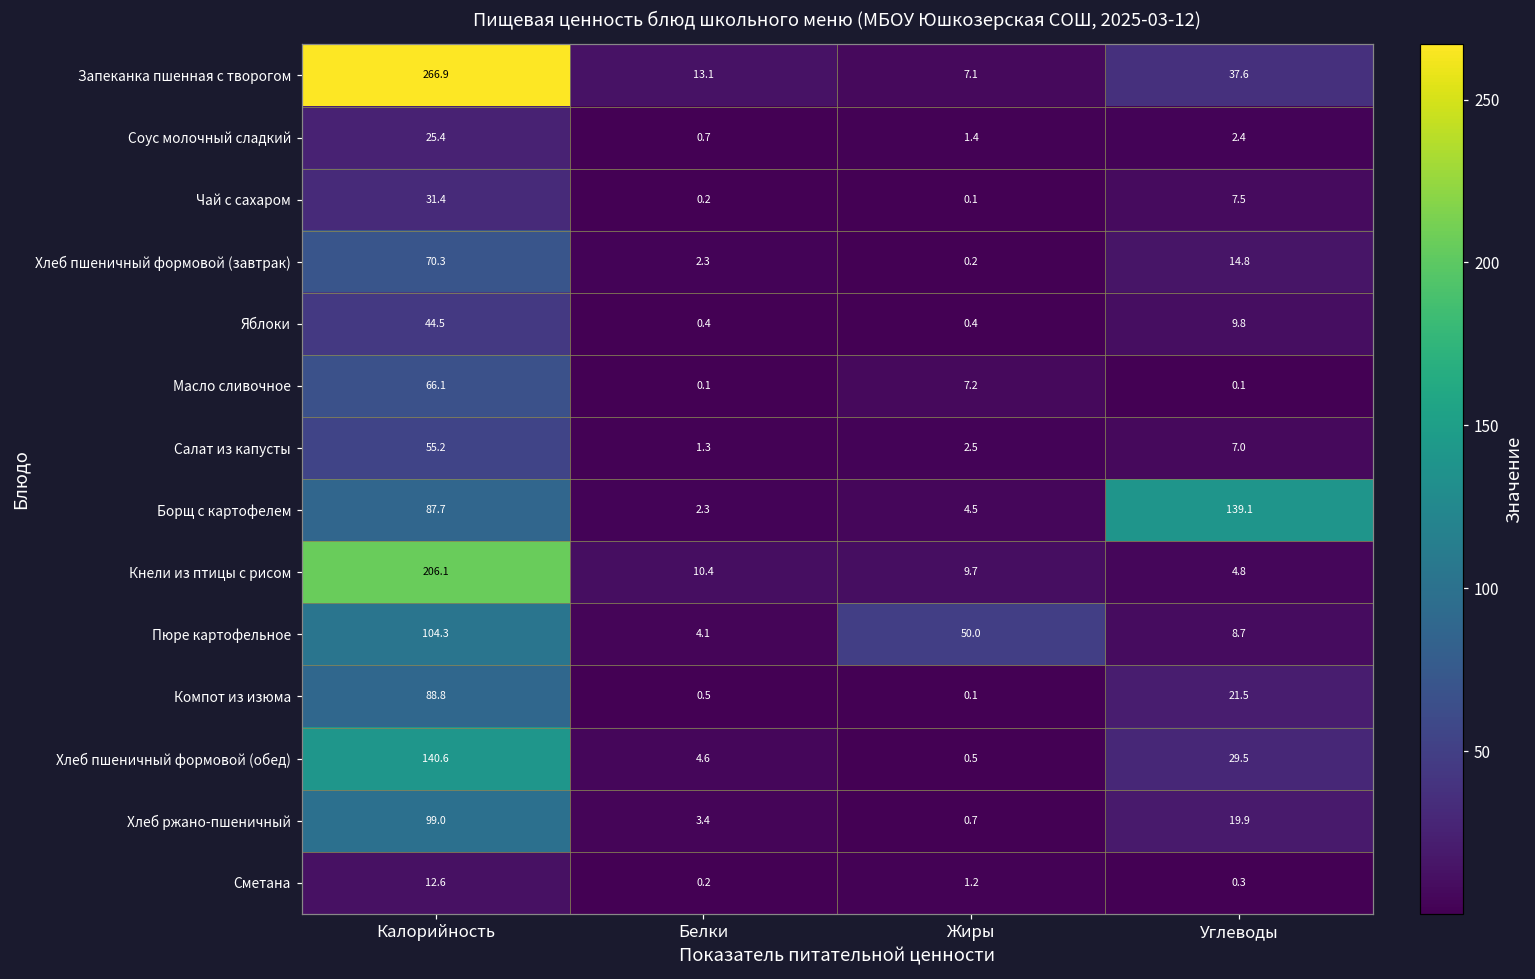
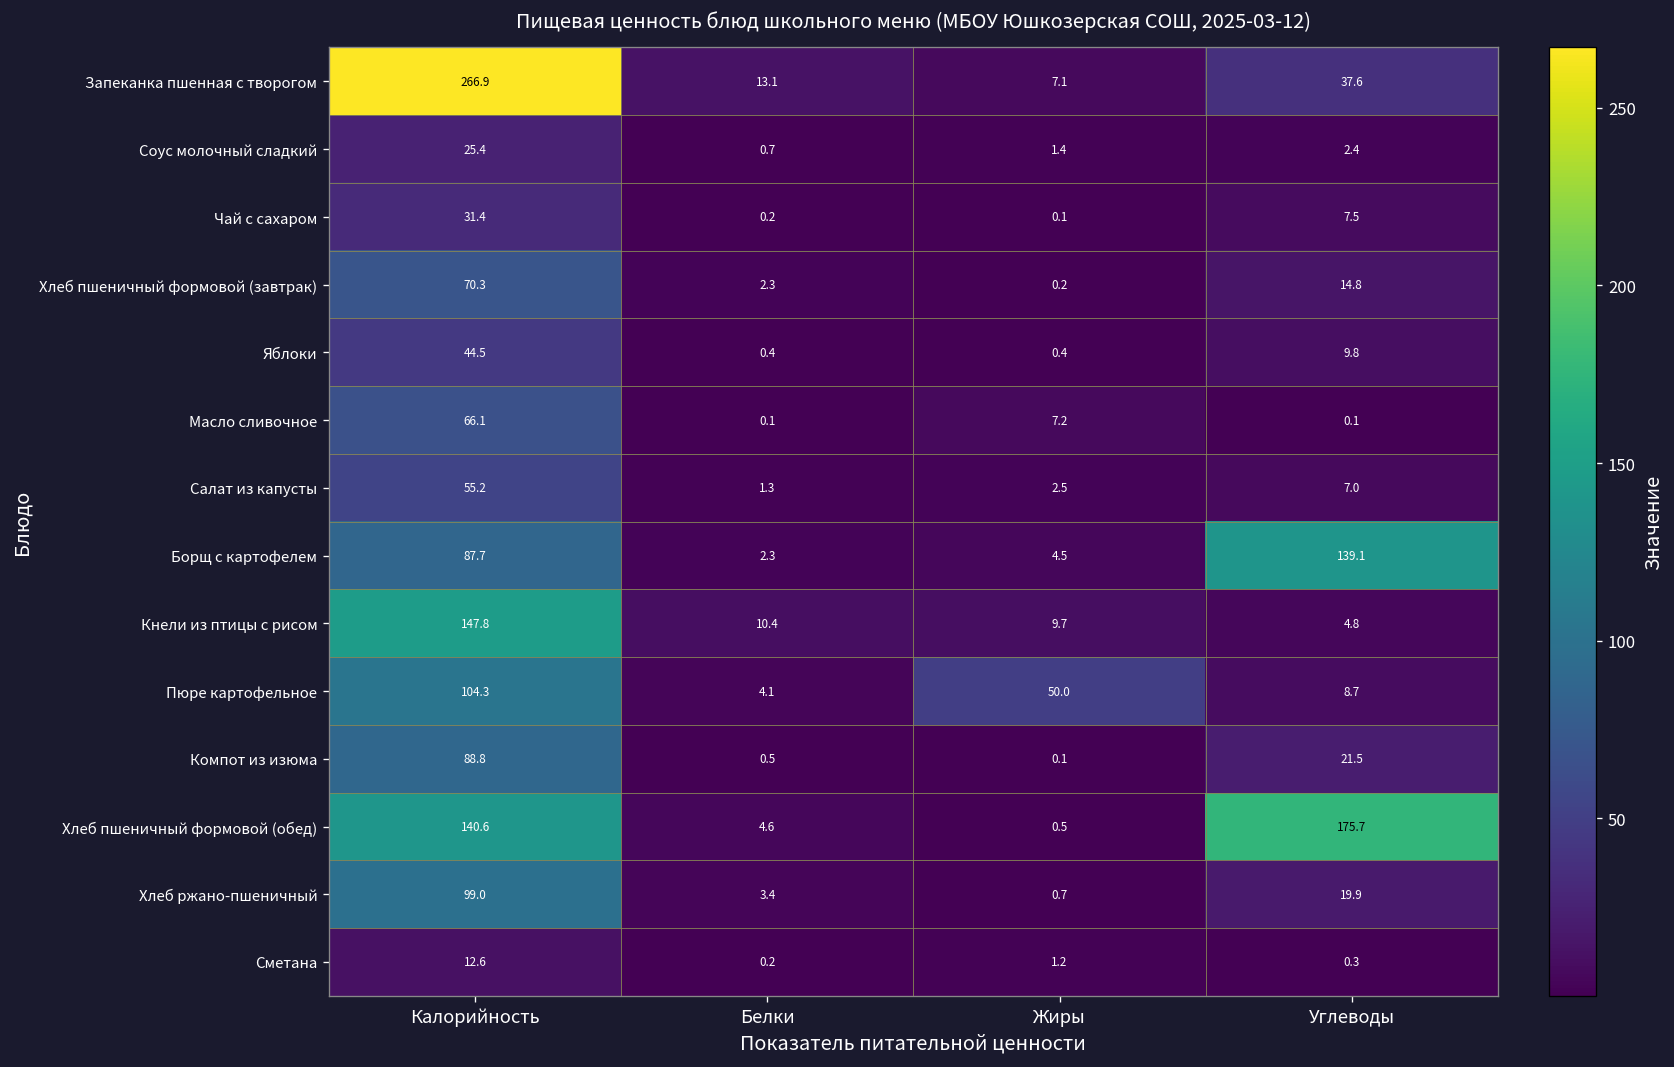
  {
    "Запеканка пшенная с творогом": {
      "Калорийность": 266.9,
      "Белки": 13.1,
      "Жиры": 7.1,
      "Углеводы": 37.6
    },
    "Соус молочный сладкий": {
      "Калорийность": 25.4,
      "Белки": 0.7,
      "Жиры": 1.4,
      "Углеводы": 2.4
    },
    "Чай с сахаром": {
      "Калорийность": 31.4,
      "Белки": 0.2,
      "Жиры": 0.1,
      "Углеводы": 7.5
    },
    "Хлеб пшеничный формовой (завтрак)": {
      "Калорийность": 70.3,
      "Белки": 2.3,
      "Жиры": 0.2,
      "Углеводы": 14.8
    },
    "Яблоки": {
      "Калорийность": 44.5,
      "Белки": 0.4,
      "Жиры": 0.4,
      "Углеводы": 9.8
    },
    "Масло сливочное": {
      "Калорийность": 66.1,
      "Белки": 0.1,
      "Жиры": 7.2,
      "Углеводы": 0.1
    },
    "Салат из капусты": {
      "Калорийность": 55.2,
      "Белки": 1.3,
      "Жиры": 2.5,
      "Углеводы": 7.0
    },
    "Борщ с картофелем": {
      "Калорийность": 87.7,
      "Белки": 2.3,
      "Жиры": 4.5,
      "Углеводы": 139.1
    },
    "Кнели из птицы с рисом": {
-     "Калорийность": 206.1,
+     "Калорийность": 147.8,
      "Белки": 10.4,
      "Жиры": 9.7,
      "Углеводы": 4.8
    },
    "Пюре картофельное": {
      "Калорийность": 104.3,
      "Белки": 4.1,
      "Жиры": 50.0,
      "Углеводы": 8.7
    },
    "Компот из изюма": {
      "Калорийность": 88.8,
      "Белки": 0.5,
      "Жиры": 0.1,
      "Углеводы": 21.5
    },
    "Хлеб пшеничный формовой (обед)": {
      "Калорийность": 140.6,
      "Белки": 4.6,
      "Жиры": 0.5,
-     "Углеводы": 29.5
+     "Углеводы": 175.7
    },
    "Хлеб ржано-пшеничный": {
      "Калорийность": 99.0,
      "Белки": 3.4,
      "Жиры": 0.7,
      "Углеводы": 19.9
    },
    "Сметана": {
      "Калорийность": 12.6,
      "Белки": 0.2,
      "Жиры": 1.2,
      "Углеводы": 0.3
    }
  }
